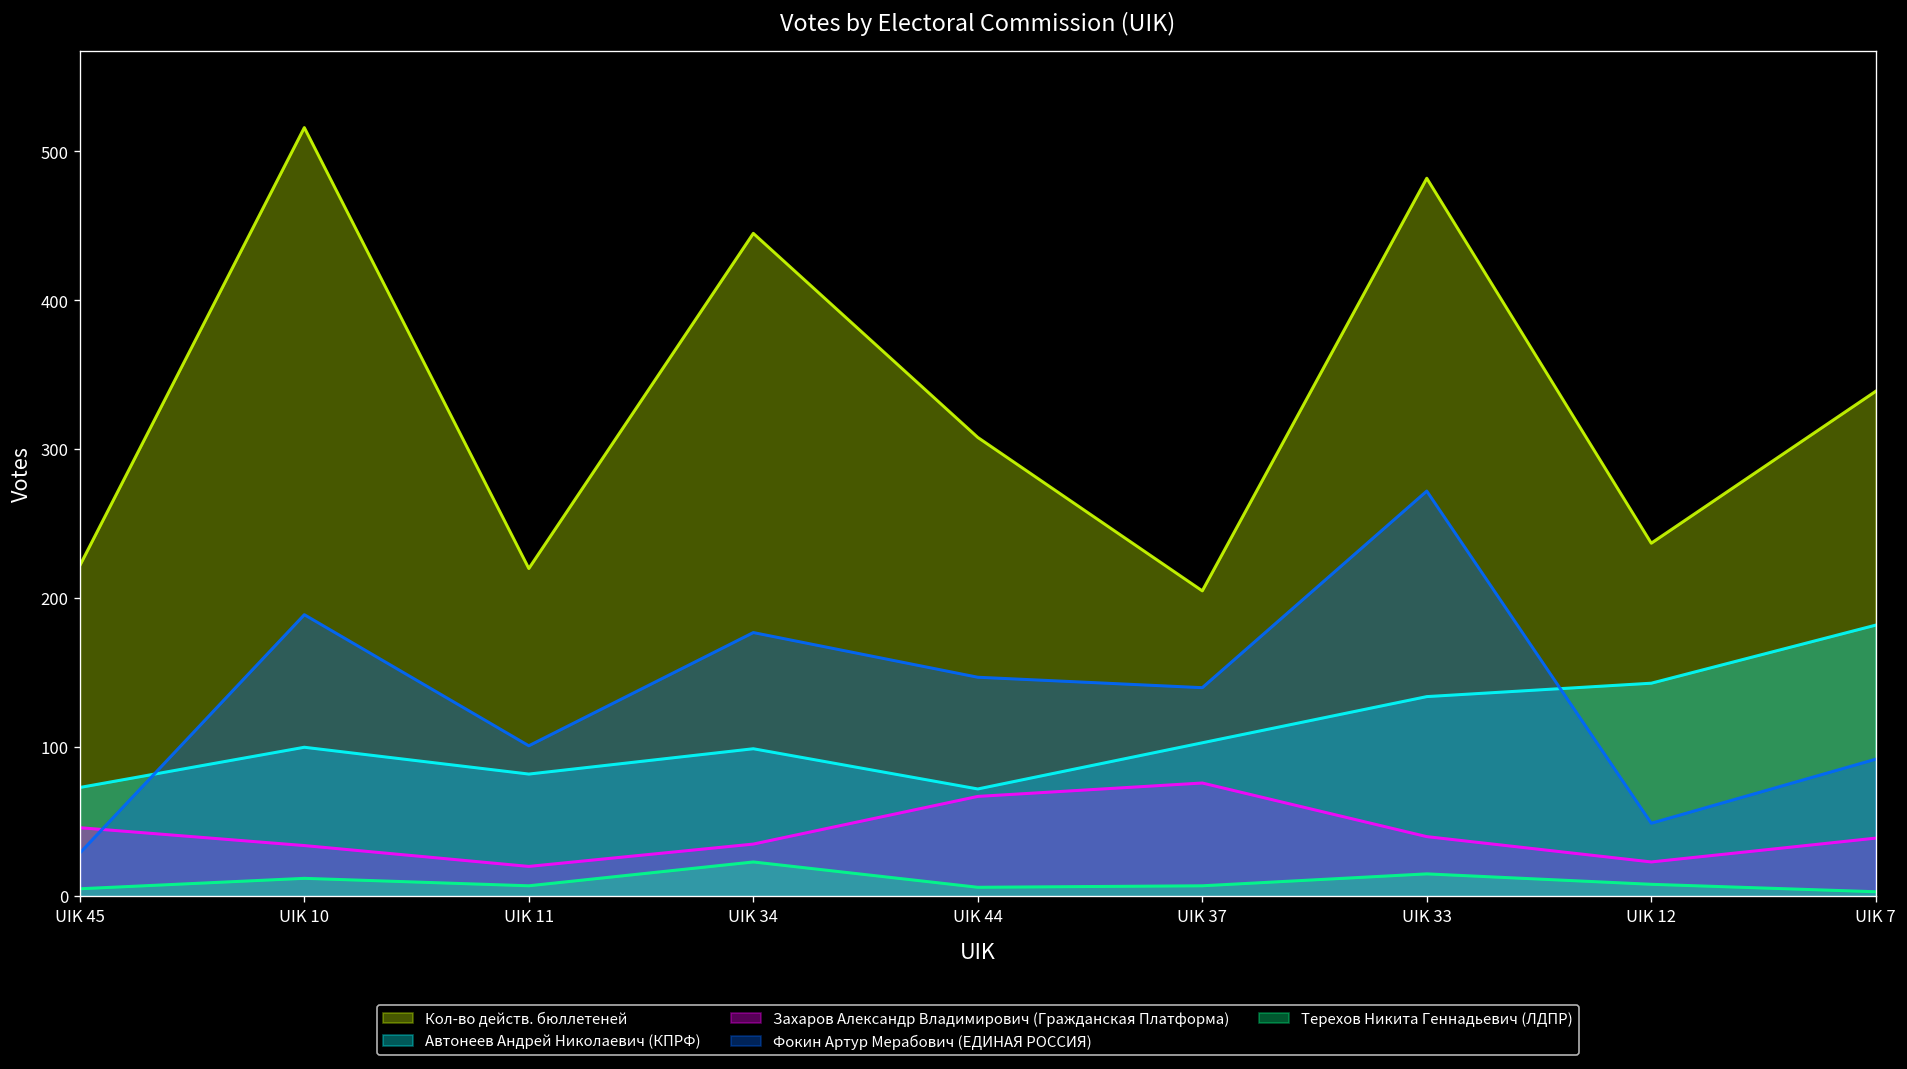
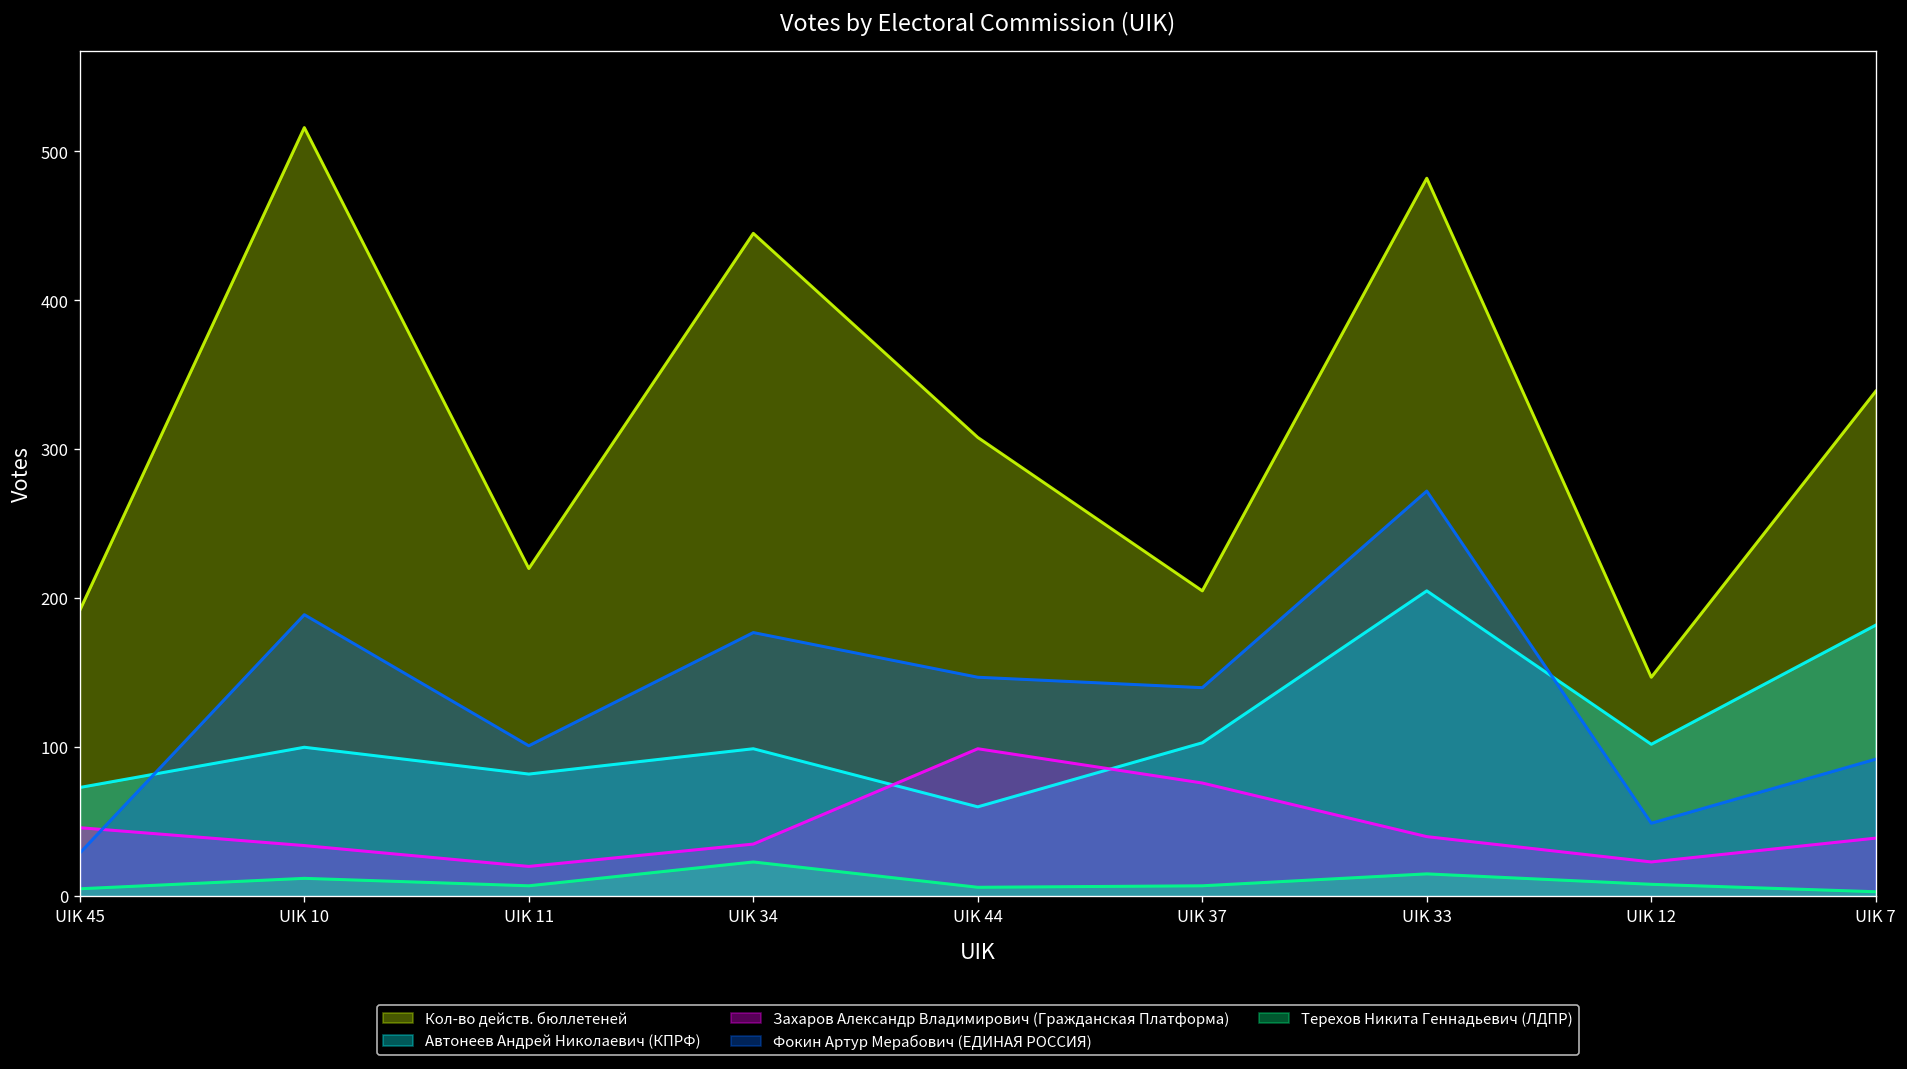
  {
    "Кол-во действ. бюллетеней": {
-     "UIK 45": 222,
+     "UIK 45": 192,
      "UIK 10": 516,
      "UIK 11": 220,
      "UIK 34": 445,
      "UIK 44": 308,
      "UIK 37": 205,
      "UIK 33": 482,
-     "UIK 12": 237,
+     "UIK 12": 147,
      "UIK 7": 339
    },
    "Автонеев Андрей Николаевич (КПРФ)": {
      "UIK 45": 73,
      "UIK 10": 100,
      "UIK 11": 82,
      "UIK 34": 99,
-     "UIK 44": 72,
+     "UIK 44": 60,
      "UIK 37": 103,
-     "UIK 33": 134,
-     "UIK 12": 143,
+     "UIK 33": 205,
+     "UIK 12": 102,
      "UIK 7": 182
    },
    "Захаров Александр Владимирович (Гражданская Платформа)": {
      "UIK 45": 46,
      "UIK 10": 34,
      "UIK 11": 20,
      "UIK 34": 35,
-     "UIK 44": 67,
+     "UIK 44": 99,
      "UIK 37": 76,
      "UIK 33": 40,
      "UIK 12": 23,
      "UIK 7": 39
    },
    "Фокин Артур Мерабович (ЕДИНАЯ РОССИЯ)": {
      "UIK 45": 29,
      "UIK 10": 189,
      "UIK 11": 101,
      "UIK 34": 177,
      "UIK 44": 147,
      "UIK 37": 140,
      "UIK 33": 272,
      "UIK 12": 49,
      "UIK 7": 92
    },
    "Терехов Никита Геннадьевич (ЛДПР)": {
      "UIK 45": 5,
      "UIK 10": 12,
      "UIK 11": 7,
      "UIK 34": 23,
      "UIK 44": 6,
      "UIK 37": 7,
      "UIK 33": 15,
      "UIK 12": 8,
      "UIK 7": 3
    }
  }
